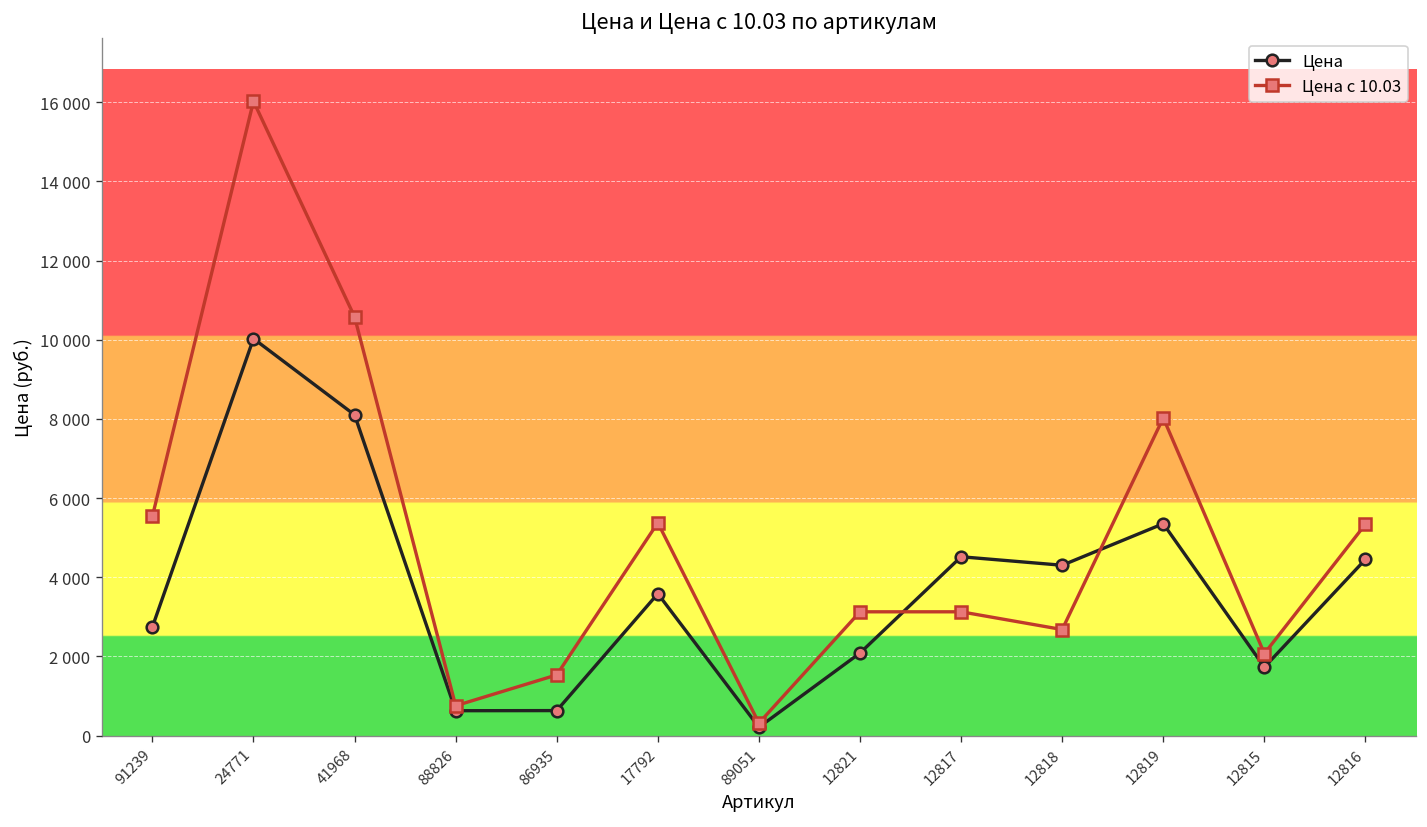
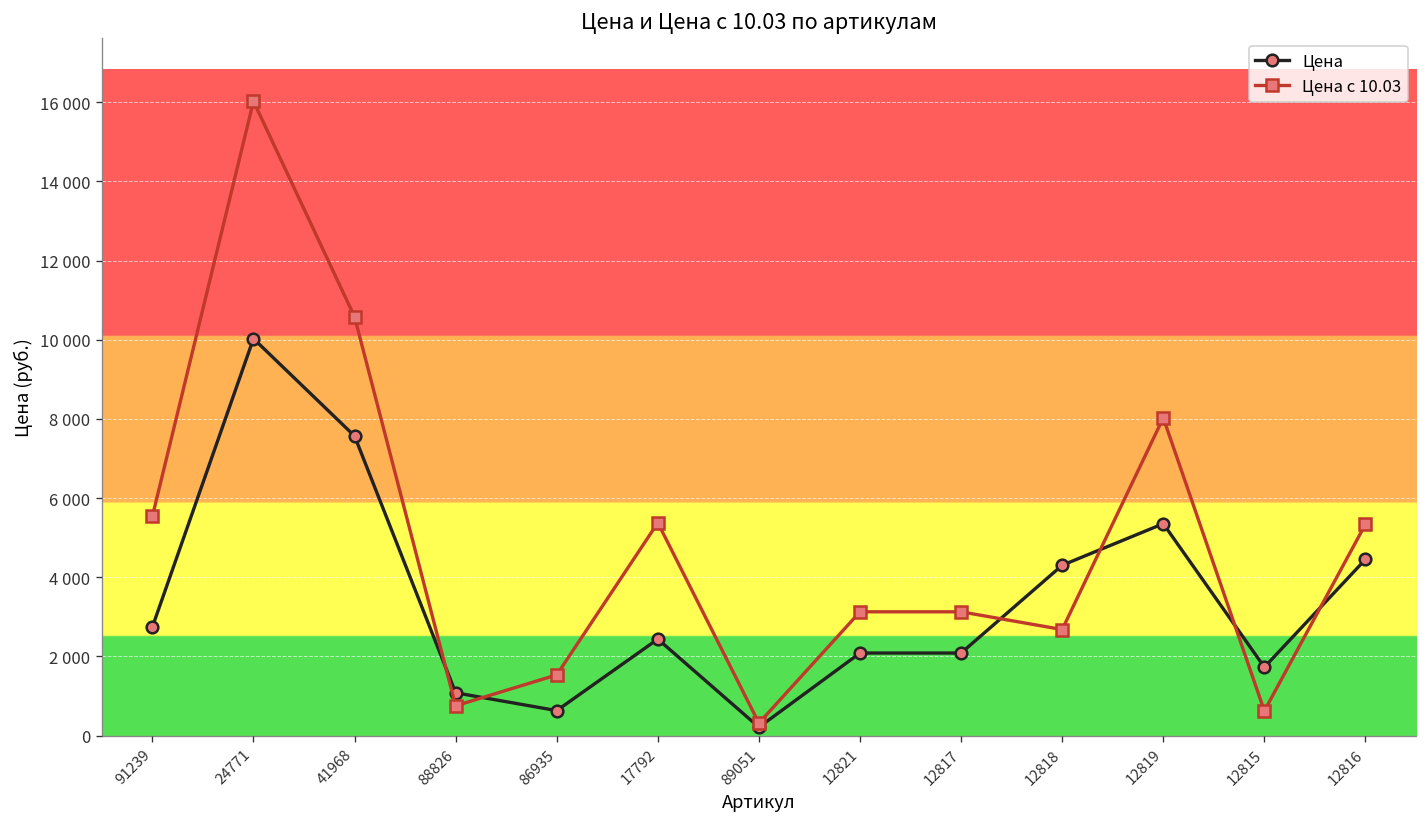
  {
    "Цена": {
      "91239": 2700,
      "24771": 10000,
-     "41968": 8100,
-     "88826": 600,
+     "41968": 7600,
+     "88826": 1100,
      "86935": 600,
-     "17792": 3600,
+     "17792": 2400,
      "89051": 200,
      "12821": 2100,
-     "12817": 4500,
+     "12817": 2100,
      "12818": 4300,
      "12819": 5400,
      "12815": 1700,
      "12816": 4500
    },
    "Цена с 10.03": {
      "91239": 5500,
      "24771": 16000,
      "41968": 10600,
      "88826": 800,
      "86935": 1500,
      "17792": 5400,
      "89051": 300,
      "12821": 3100,
      "12817": 3100,
      "12818": 2700,
      "12819": 8000,
-     "12815": 2100,
+     "12815": 600,
      "12816": 5300
    }
  }
